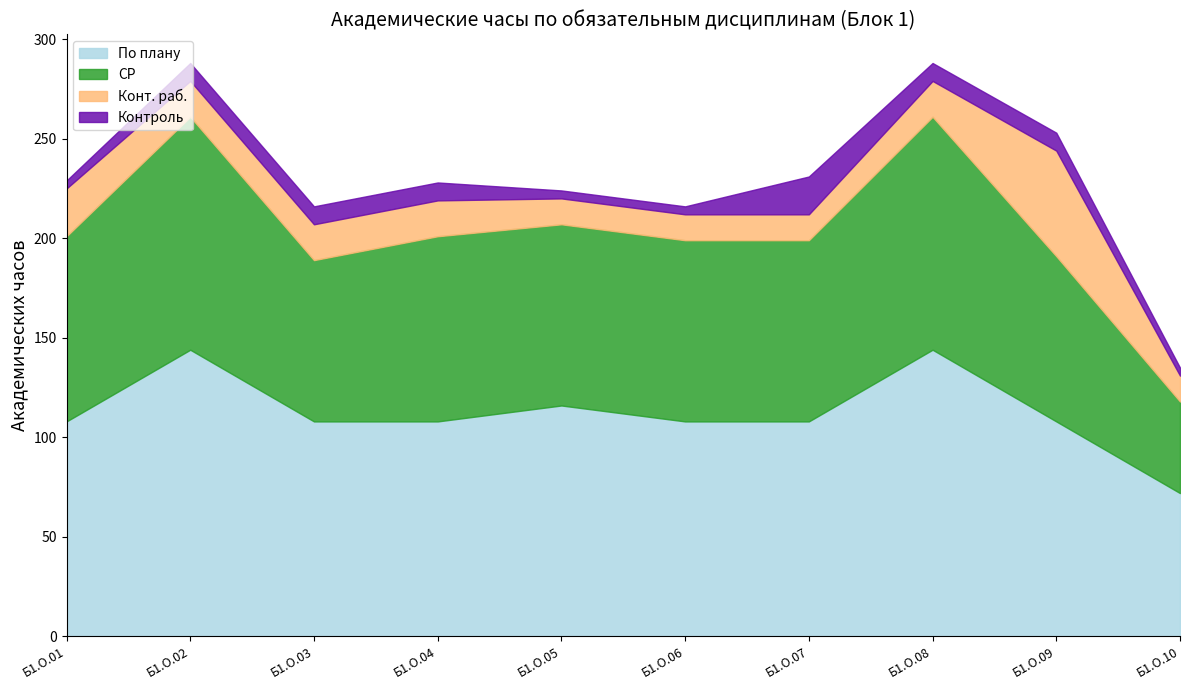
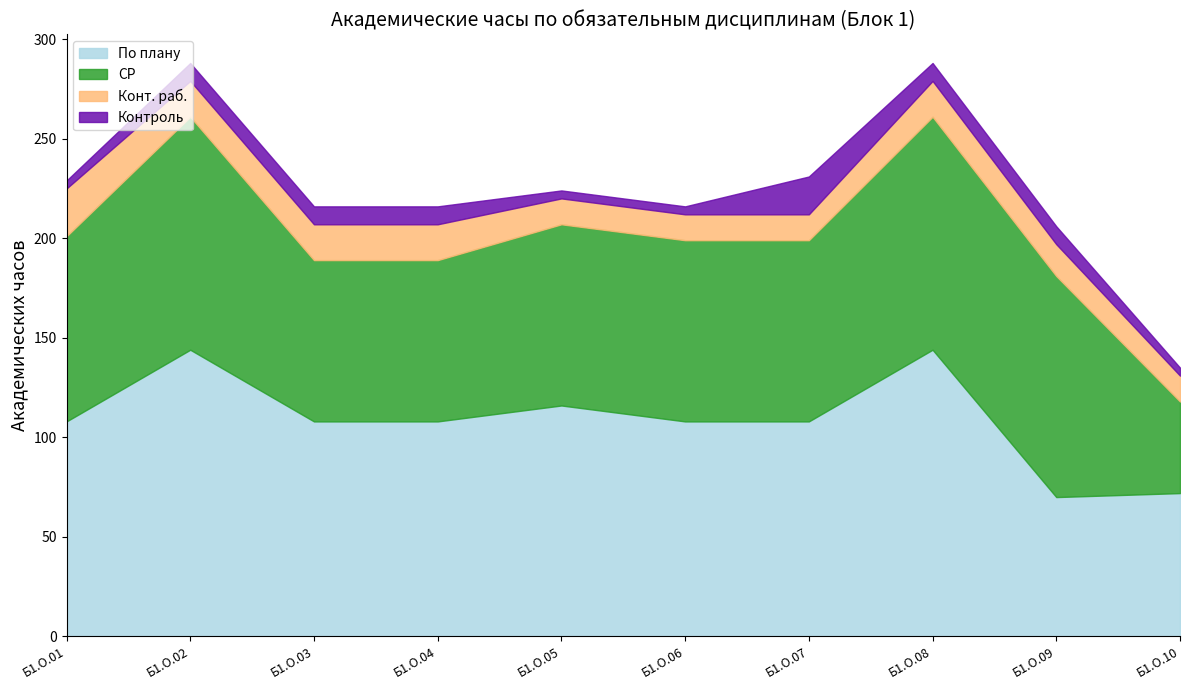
  {
    "По плану": {
      "Б1.О.01": 108,
      "Б1.О.02": 144,
      "Б1.О.03": 108,
      "Б1.О.04": 108,
      "Б1.О.05": 116,
      "Б1.О.06": 108,
      "Б1.О.07": 108,
      "Б1.О.08": 144,
-     "Б1.О.09": 108,
+     "Б1.О.09": 70,
      "Б1.О.10": 72
    },
    "СР": {
      "Б1.О.01": 93,
      "Б1.О.03": 81,
-     "Б1.О.04": 93,
+     "Б1.О.04": 81,
      "Б1.О.05": 91,
      "Б1.О.06": 91,
      "Б1.О.07": 91,
      "Б1.О.08": 117,
-     "Б1.О.09": 83,
+     "Б1.О.09": 111,
      "Б1.О.10": 46
    },
    "Конт. раб.": {
      "Б1.О.01": 24,
      "Б1.О.03": 18,
      "Б1.О.04": 18,
      "Б1.О.05": 13,
      "Б1.О.06": 13,
      "Б1.О.07": 13,
      "Б1.О.08": 18,
-     "Б1.О.09": 53,
+     "Б1.О.09": 16,
      "Б1.О.10": 13
    },
    "Контроль": {
      "Б1.О.01": 4,
      "Б1.О.03": 9,
      "Б1.О.04": 9,
      "Б1.О.05": 4,
      "Б1.О.06": 4,
      "Б1.О.07": 19,
      "Б1.О.08": 9,
      "Б1.О.09": 9,
      "Б1.О.10": 4
    }
  }
